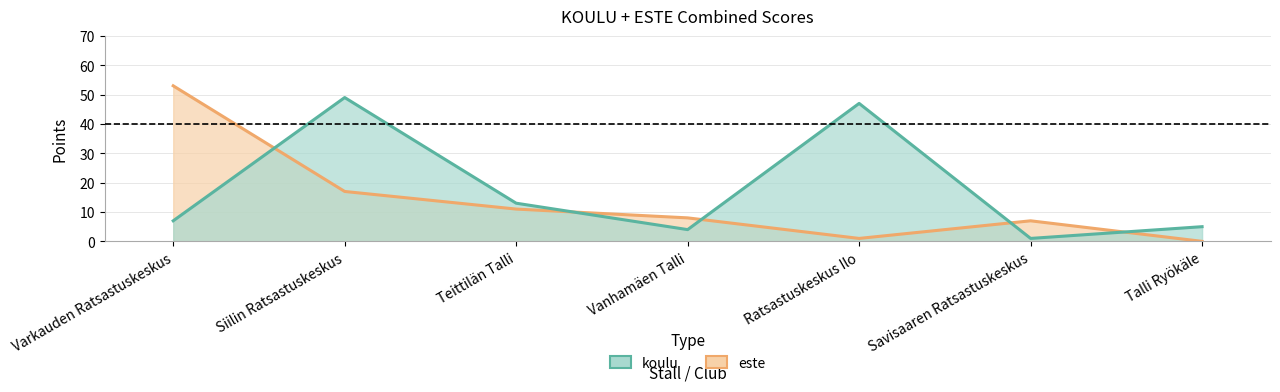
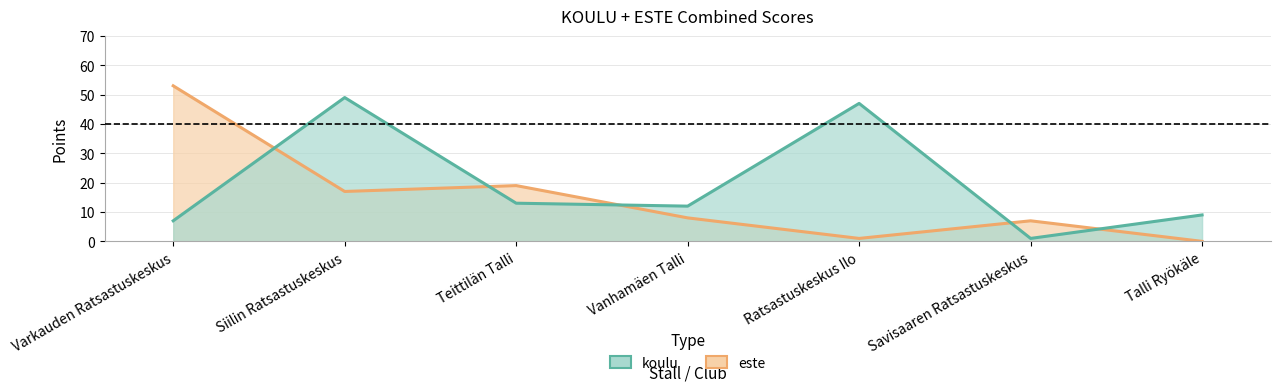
  {
    "este": {
      "Varkauden Ratsastuskeskus": 53,
      "Siilin Ratsastuskeskus": 17,
-     "Teittilän Talli": 11,
+     "Teittilän Talli": 19,
      "Vanhamäen Talli": 8,
      "Ratsastuskeskus Ilo": 1,
      "Savisaaren Ratsastuskeskus": 7,
      "Talli Ryökäle": 0
    },
    "koulu": {
      "Varkauden Ratsastuskeskus": 7,
      "Siilin Ratsastuskeskus": 49,
      "Teittilän Talli": 13,
-     "Vanhamäen Talli": 4,
+     "Vanhamäen Talli": 12,
      "Ratsastuskeskus Ilo": 47,
      "Savisaaren Ratsastuskeskus": 1,
-     "Talli Ryökäle": 5
+     "Talli Ryökäle": 9
    }
  }
